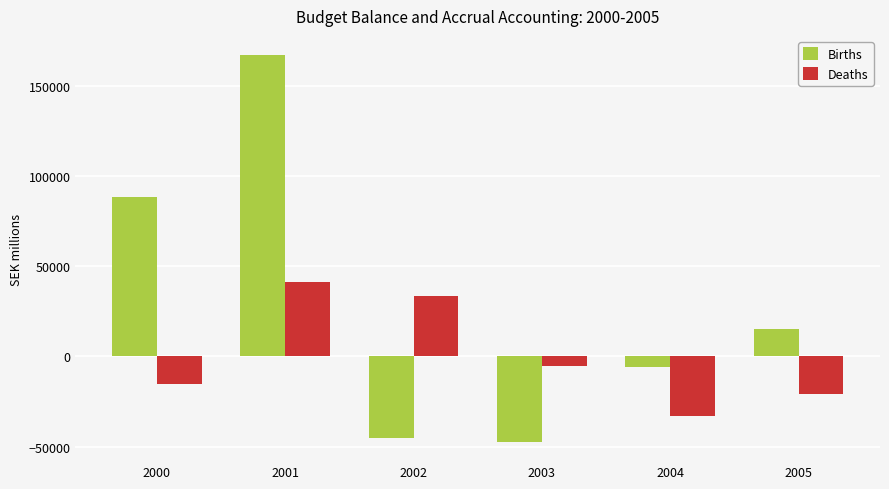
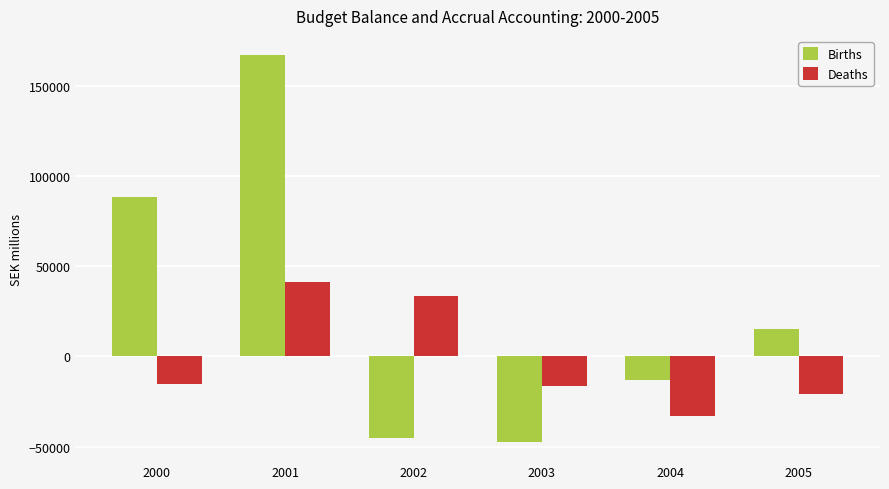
  {
    "Births": {
      "2000": 88000,
      "2001": 167000,
      "2002": -45000,
      "2003": -47000,
-     "2004": -6000,
+     "2004": -13000,
      "2005": 15000
    },
    "Deaths": {
      "2000": -15000,
      "2001": 41000,
      "2002": 33000,
-     "2003": -5000,
+     "2003": -16000,
      "2004": -33000,
      "2005": -21000
    }
  }
